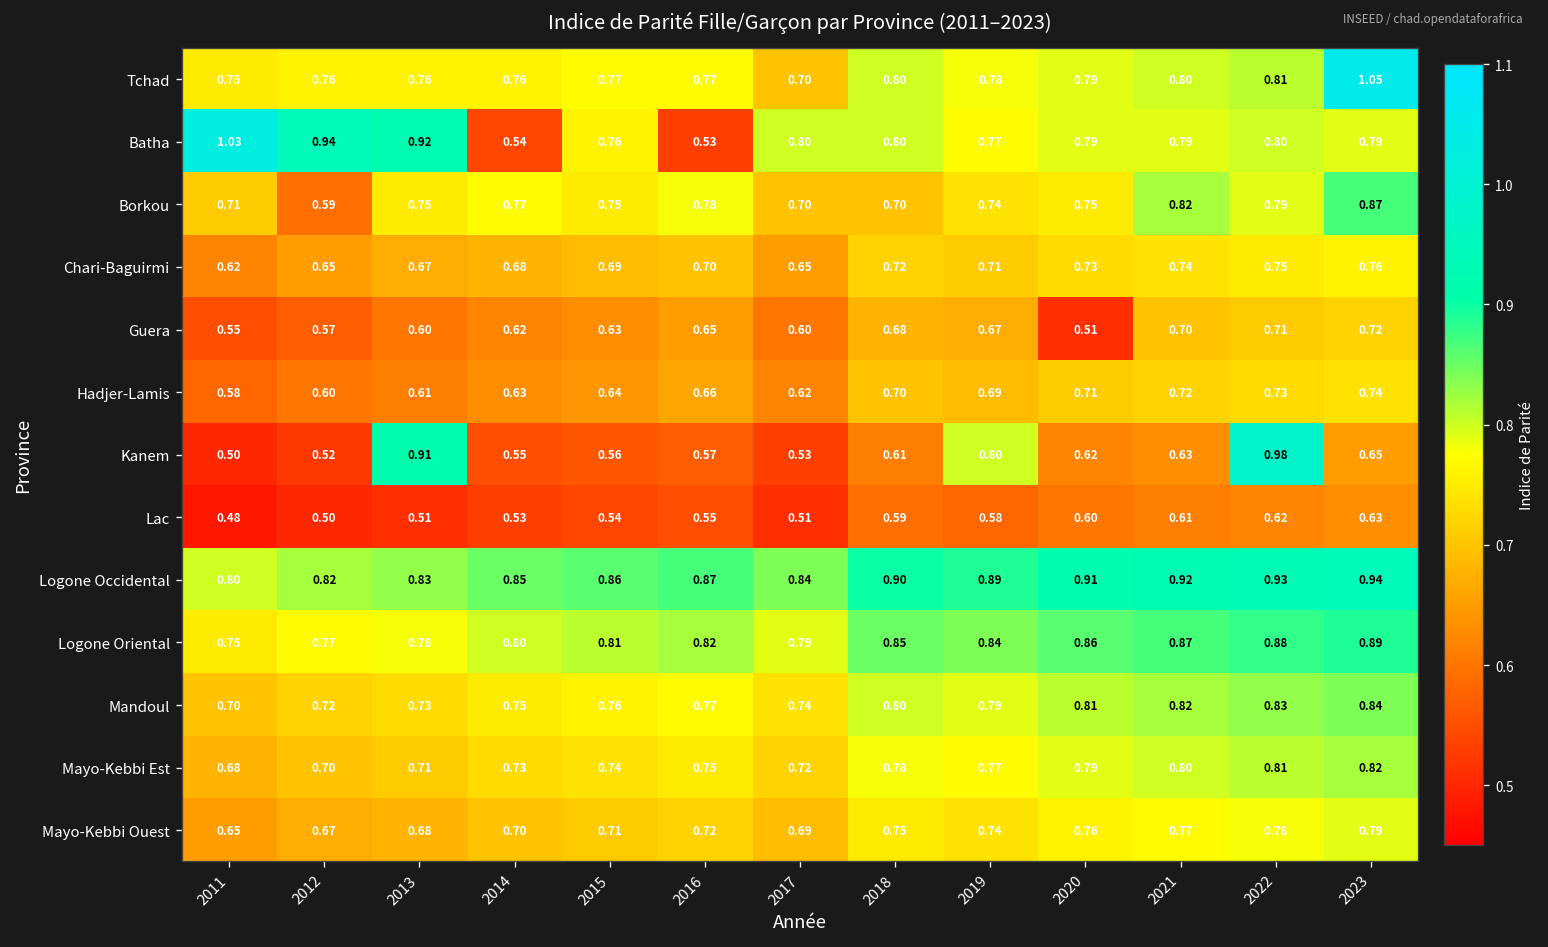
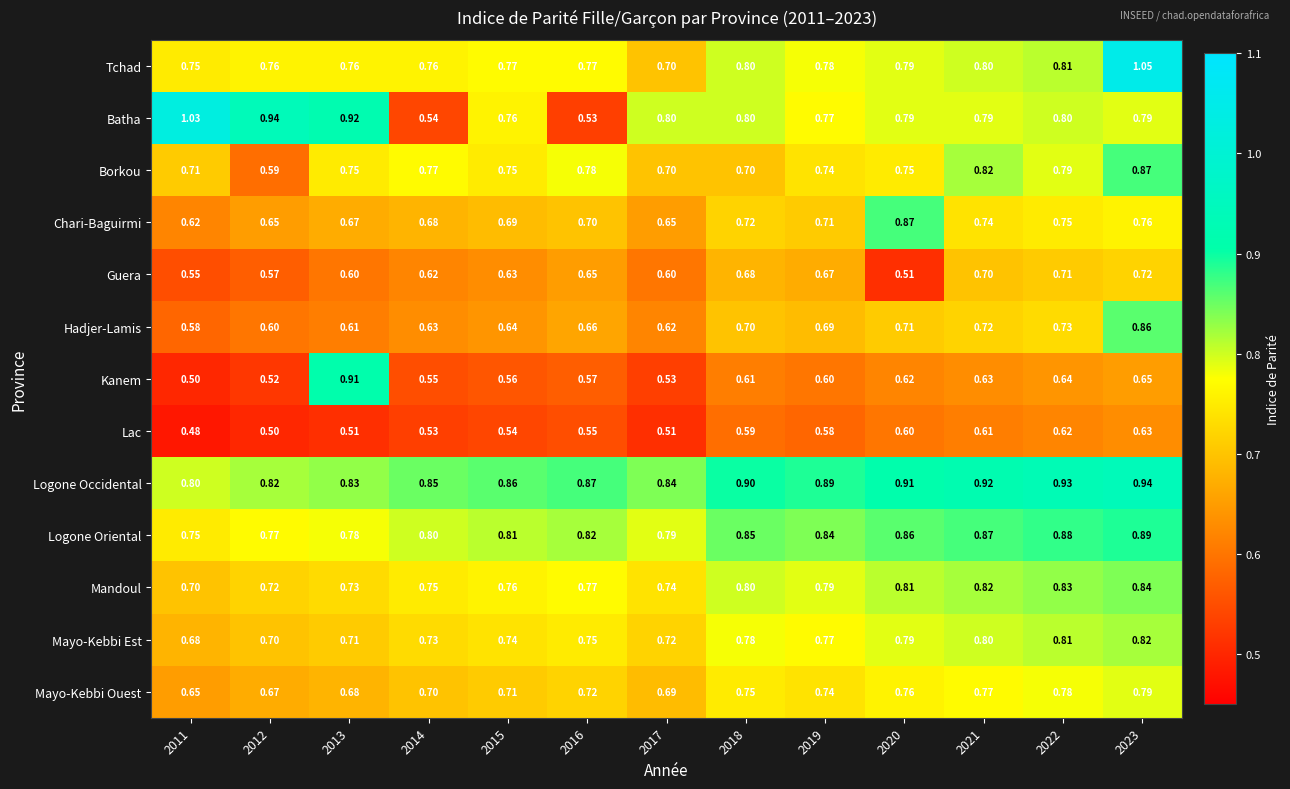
  {
    "Tchad": {
      "2011": 0.75,
      "2012": 0.76,
      "2013": 0.76,
      "2014": 0.76,
      "2015": 0.77,
      "2016": 0.77,
      "2017": 0.70,
      "2018": 0.80,
      "2019": 0.78,
      "2020": 0.79,
      "2021": 0.80,
      "2022": 0.81,
      "2023": 1.05
    },
    "Batha": {
      "2011": 1.03,
      "2012": 0.94,
      "2013": 0.92,
      "2014": 0.54,
      "2015": 0.76,
      "2016": 0.53,
      "2017": 0.80,
      "2018": 0.80,
      "2019": 0.77,
      "2020": 0.79,
      "2021": 0.79,
      "2022": 0.80,
      "2023": 0.79
    },
    "Borkou": {
      "2011": 0.71,
      "2012": 0.59,
      "2013": 0.75,
      "2014": 0.77,
      "2015": 0.75,
      "2016": 0.78,
      "2017": 0.70,
      "2018": 0.70,
      "2019": 0.74,
      "2020": 0.75,
      "2021": 0.82,
      "2022": 0.79,
      "2023": 0.87
    },
    "Chari-Baguirmi": {
      "2011": 0.62,
      "2012": 0.65,
      "2013": 0.67,
      "2014": 0.68,
      "2015": 0.69,
      "2016": 0.70,
      "2017": 0.65,
      "2018": 0.72,
      "2019": 0.71,
-     "2020": 0.73,
+     "2020": 0.87,
      "2021": 0.74,
      "2022": 0.75,
      "2023": 0.76
    },
    "Guera": {
      "2011": 0.55,
      "2012": 0.57,
      "2013": 0.60,
      "2014": 0.62,
      "2015": 0.63,
      "2016": 0.65,
      "2017": 0.60,
      "2018": 0.68,
      "2019": 0.67,
      "2020": 0.51,
      "2021": 0.70,
      "2022": 0.71,
      "2023": 0.72
    },
    "Hadjer-Lamis": {
      "2011": 0.58,
      "2012": 0.60,
      "2013": 0.61,
      "2014": 0.63,
      "2015": 0.64,
      "2016": 0.66,
      "2017": 0.62,
      "2018": 0.70,
      "2019": 0.69,
      "2020": 0.71,
      "2021": 0.72,
      "2022": 0.73,
-     "2023": 0.74
+     "2023": 0.86
    },
    "Kanem": {
      "2011": 0.50,
      "2012": 0.52,
      "2013": 0.91,
      "2014": 0.55,
      "2015": 0.56,
      "2016": 0.57,
      "2017": 0.53,
      "2018": 0.61,
-     "2019": 0.80,
+     "2019": 0.60,
      "2020": 0.62,
      "2021": 0.63,
-     "2022": 0.98,
+     "2022": 0.64,
      "2023": 0.65
    },
    "Lac": {
      "2011": 0.48,
      "2012": 0.50,
      "2013": 0.51,
      "2014": 0.53,
      "2015": 0.54,
      "2016": 0.55,
      "2017": 0.51,
      "2018": 0.59,
      "2019": 0.58,
      "2020": 0.60,
      "2021": 0.61,
      "2022": 0.62,
      "2023": 0.63
    },
    "Logone Occidental": {
      "2011": 0.80,
      "2012": 0.82,
      "2013": 0.83,
      "2014": 0.85,
      "2015": 0.86,
      "2016": 0.87,
      "2017": 0.84,
      "2018": 0.90,
      "2019": 0.89,
      "2020": 0.91,
      "2021": 0.92,
      "2022": 0.93,
      "2023": 0.94
    },
    "Logone Oriental": {
      "2011": 0.75,
      "2012": 0.77,
      "2013": 0.78,
      "2014": 0.80,
      "2015": 0.81,
      "2016": 0.82,
      "2017": 0.79,
      "2018": 0.85,
      "2019": 0.84,
      "2020": 0.86,
      "2021": 0.87,
      "2022": 0.88,
      "2023": 0.89
    },
    "Mandoul": {
      "2011": 0.70,
      "2012": 0.72,
      "2013": 0.73,
      "2014": 0.75,
      "2015": 0.76,
      "2016": 0.77,
      "2017": 0.74,
      "2018": 0.80,
      "2019": 0.79,
      "2020": 0.81,
      "2021": 0.82,
      "2022": 0.83,
      "2023": 0.84
    },
    "Mayo-Kebbi Est": {
      "2011": 0.68,
      "2012": 0.70,
      "2013": 0.71,
      "2014": 0.73,
      "2015": 0.74,
      "2016": 0.75,
      "2017": 0.72,
      "2018": 0.78,
      "2019": 0.77,
      "2020": 0.79,
      "2021": 0.80,
      "2022": 0.81,
      "2023": 0.82
    },
    "Mayo-Kebbi Ouest": {
      "2011": 0.65,
      "2012": 0.67,
      "2013": 0.68,
      "2014": 0.70,
      "2015": 0.71,
      "2016": 0.72,
      "2017": 0.69,
      "2018": 0.75,
      "2019": 0.74,
      "2020": 0.76,
      "2021": 0.77,
      "2022": 0.78,
      "2023": 0.79
    }
  }
